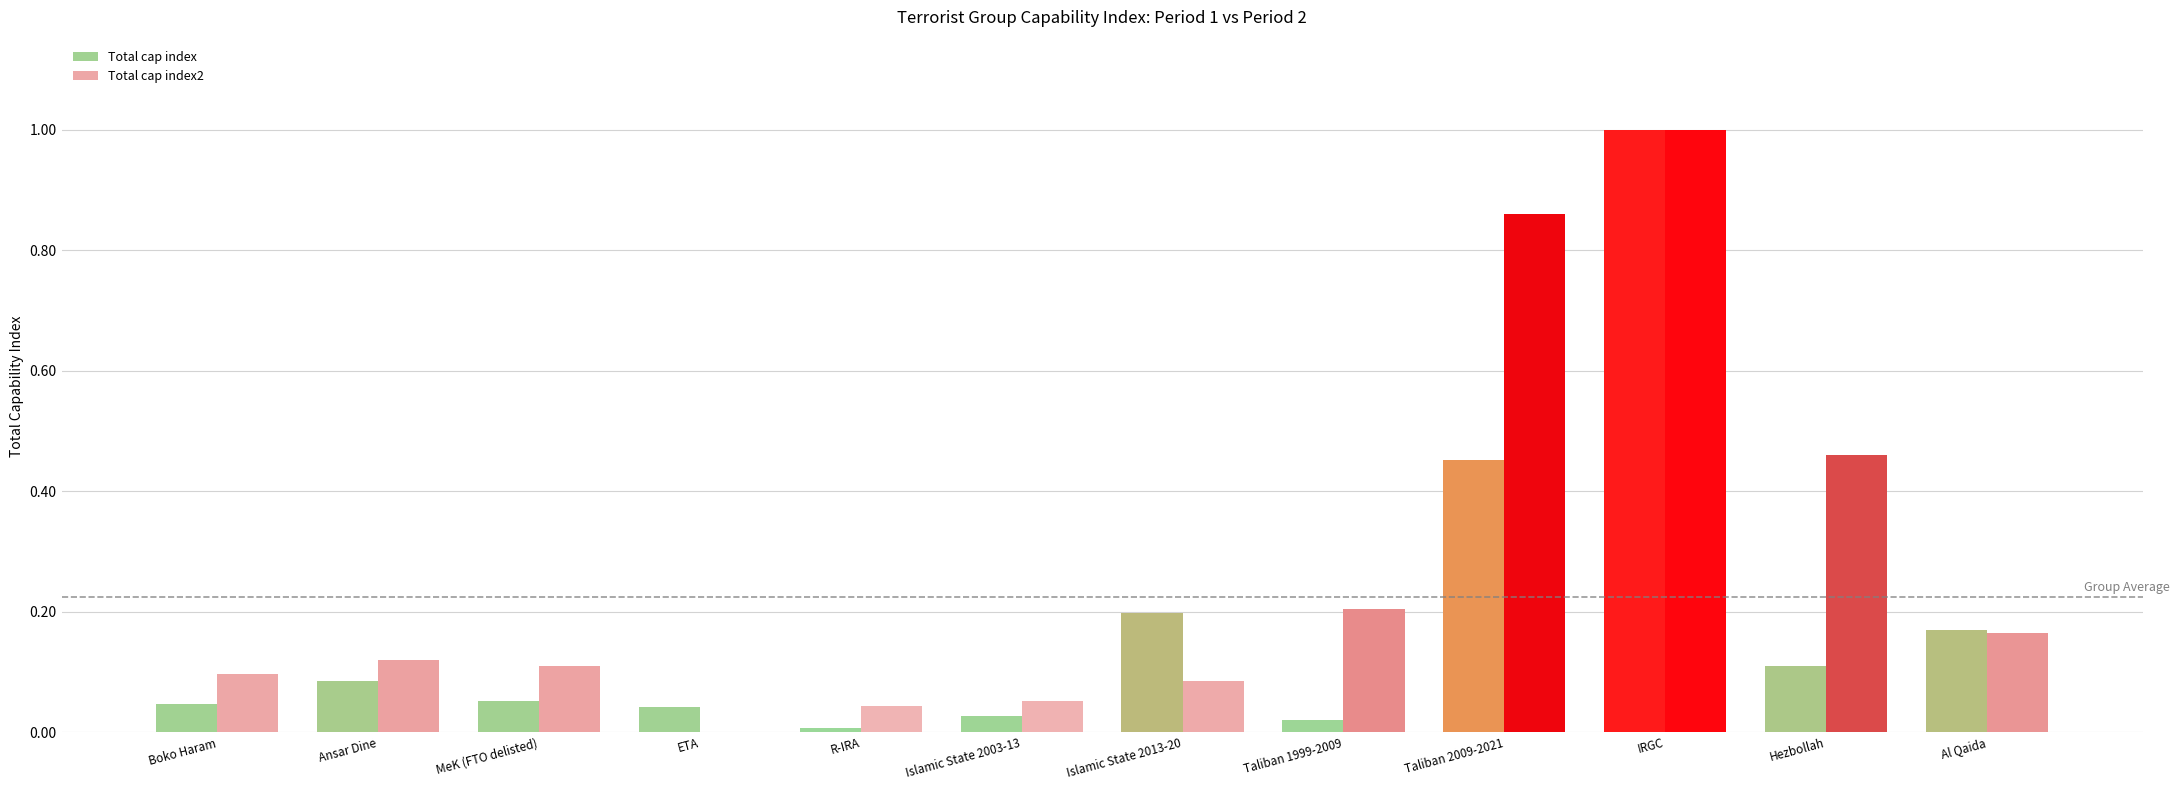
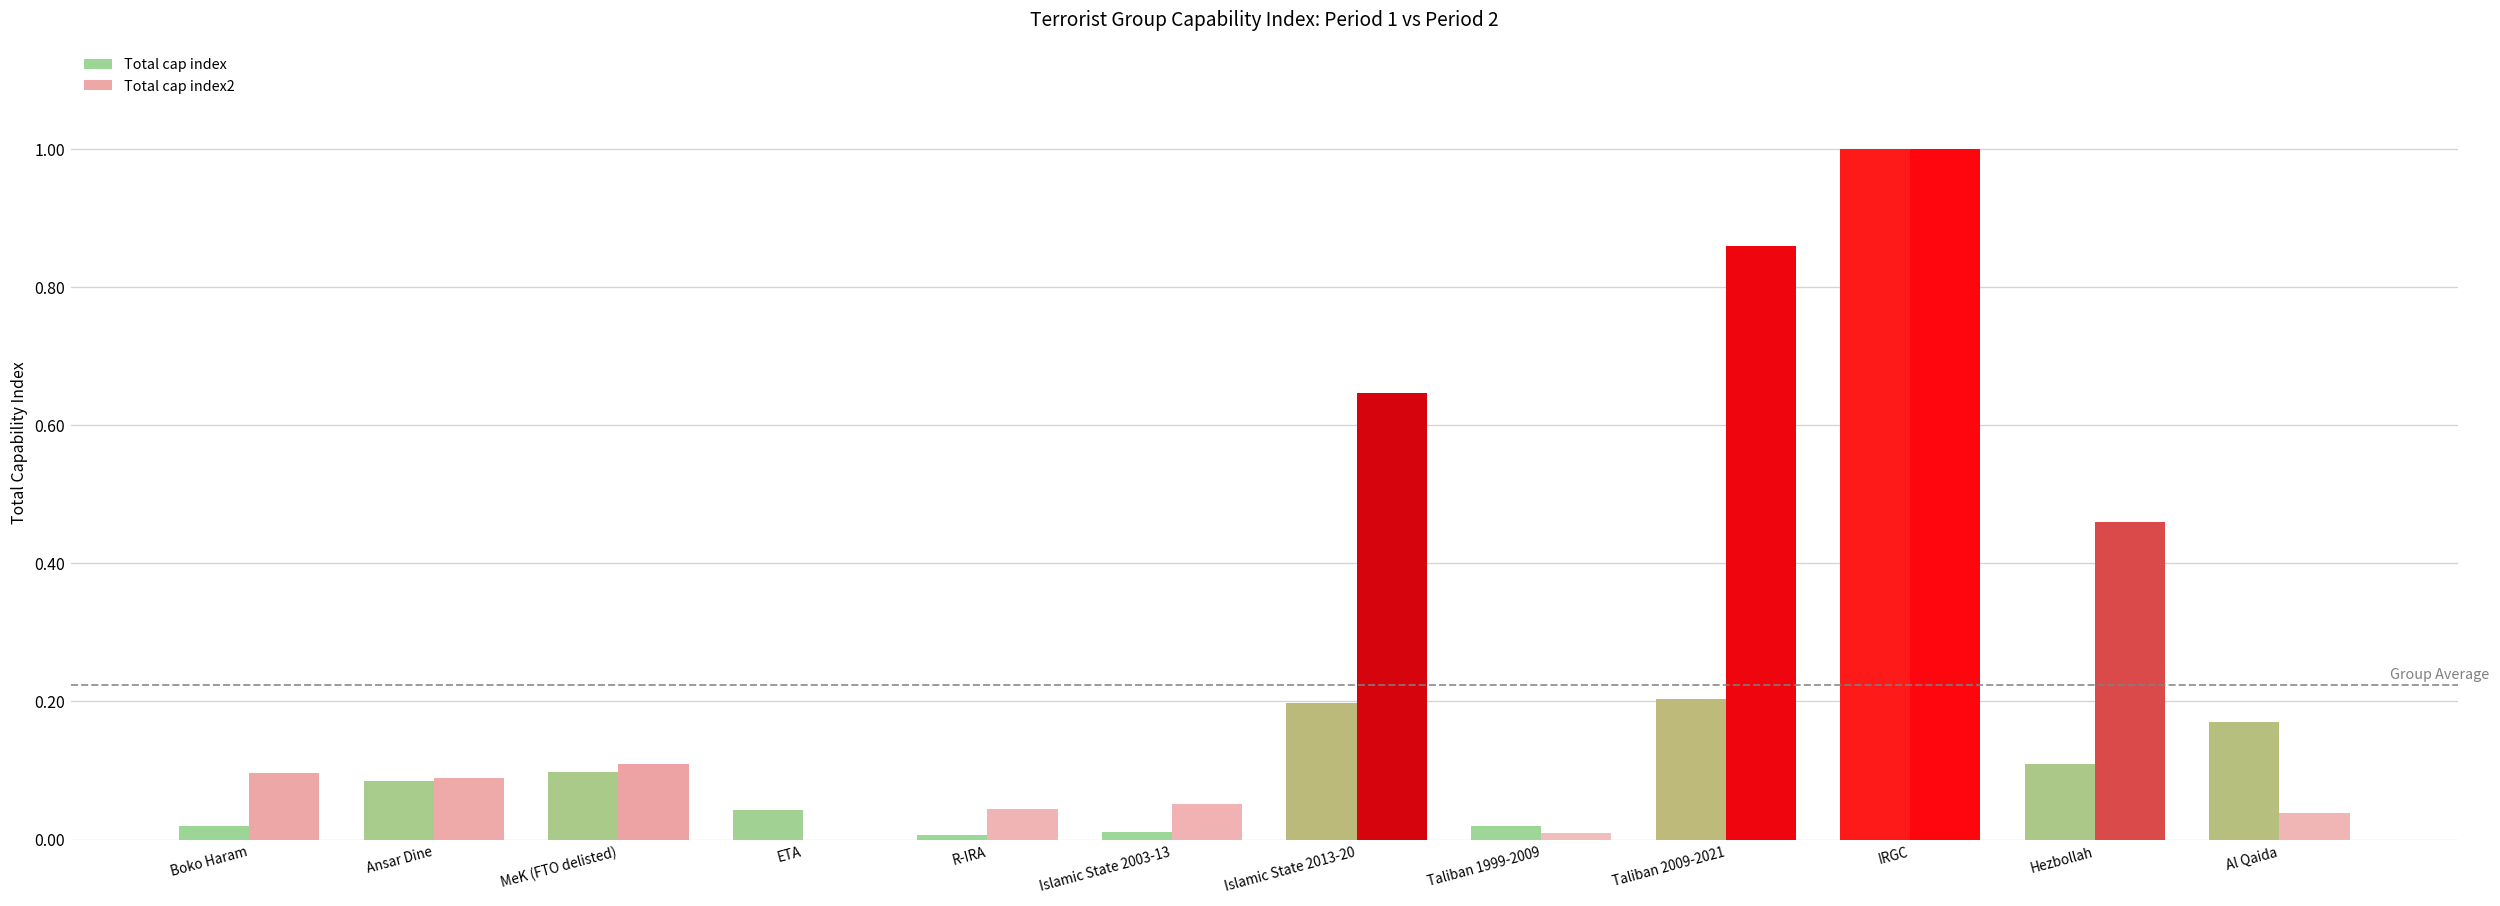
  {
    "Total cap index": {
-     "Boko Haram": 0.05,
+     "Boko Haram": 0.02,
      "Ansar Dine": 0.09,
-     "MeK (FTO delisted)": 0.05,
+     "MeK (FTO delisted)": 0.10,
      "ETA": 0.04,
      "R-IRA": 0.01,
-     "Islamic State 2003-13": 0.03,
+     "Islamic State 2003-13": 0.01,
      "Islamic State 2013-20": 0.20,
      "Taliban 1999-2009": 0.02,
-     "Taliban 2009-2021": 0.45,
+     "Taliban 2009-2021": 0.20,
      "IRGC": 1.00,
      "Hezbollah": 0.11,
      "Al Qaida": 0.17
    },
    "Total cap index2": {
      "Boko Haram": 0.10,
-     "Ansar Dine": 0.12,
+     "Ansar Dine": 0.09,
      "MeK (FTO delisted)": 0.11,
      "ETA": 0.00,
      "R-IRA": 0.04,
      "Islamic State 2003-13": 0.05,
-     "Islamic State 2013-20": 0.08,
-     "Taliban 1999-2009": 0.20,
+     "Islamic State 2013-20": 0.65,
+     "Taliban 1999-2009": 0.01,
      "Taliban 2009-2021": 0.86,
      "IRGC": 1.00,
      "Hezbollah": 0.46,
-     "Al Qaida": 0.16
+     "Al Qaida": 0.04
    }
  }
